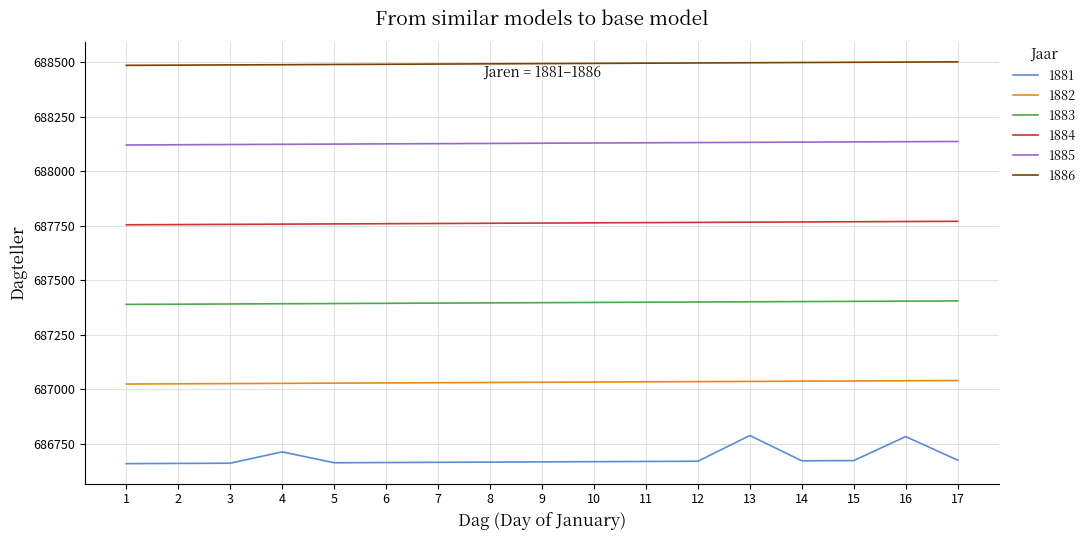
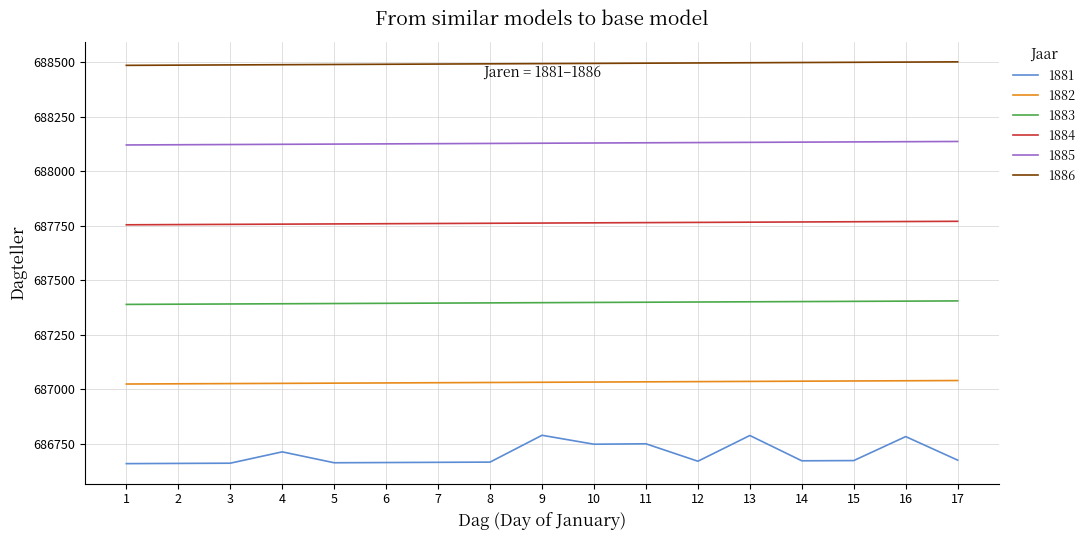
  {
    "1881": {
      "1": 686660,
      "2": 686660,
      "3": 686660,
      "4": 686710,
      "5": 686660,
      "6": 686660,
      "7": 686670,
      "8": 686670,
-     "9": 686670,
-     "10": 686670,
-     "11": 686670,
+     "9": 686790,
+     "10": 686750,
+     "11": 686750,
      "12": 686670,
      "13": 686790,
      "14": 686670,
      "15": 686670,
      "16": 686780,
      "17": 686680
    },
    "1882": {
      "1": 687020,
      "2": 687030,
      "3": 687030,
      "4": 687030,
      "5": 687030,
      "6": 687030,
      "7": 687030,
      "8": 687030,
      "9": 687030,
      "10": 687030,
      "11": 687030,
      "12": 687040,
      "13": 687040,
      "14": 687040,
      "15": 687040,
      "16": 687040,
      "17": 687040
    },
    "1883": {
      "1": 687390,
      "2": 687390,
      "3": 687390,
      "4": 687390,
      "5": 687390,
      "6": 687390,
      "7": 687400,
      "8": 687400,
      "9": 687400,
      "10": 687400,
      "11": 687400,
      "12": 687400,
      "13": 687400,
      "14": 687400,
      "15": 687400,
      "16": 687400,
      "17": 687410
    },
    "1884": {
      "1": 687750,
      "2": 687760,
      "3": 687760,
      "4": 687760,
      "5": 687760,
      "6": 687760,
      "7": 687760,
      "8": 687760,
      "9": 687760,
      "10": 687760,
      "11": 687760,
      "12": 687770,
      "13": 687770,
      "14": 687770,
      "15": 687770,
      "16": 687770,
      "17": 687770
    },
    "1885": {
      "1": 688120,
      "2": 688120,
      "3": 688120,
      "4": 688120,
      "5": 688120,
      "6": 688130,
      "7": 688130,
      "8": 688130,
      "9": 688130,
      "10": 688130,
      "11": 688130,
      "12": 688130,
      "13": 688130,
      "14": 688130,
      "15": 688130,
      "16": 688140,
      "17": 688140
    },
    "1886": {
      "1": 688490,
      "2": 688490,
      "3": 688490,
      "4": 688490,
      "5": 688490,
      "6": 688490,
      "7": 688490,
      "11": 688500,
      "12": 688500,
      "13": 688500,
      "14": 688500,
      "15": 688500,
      "16": 688500,
      "17": 688500
    }
  }
